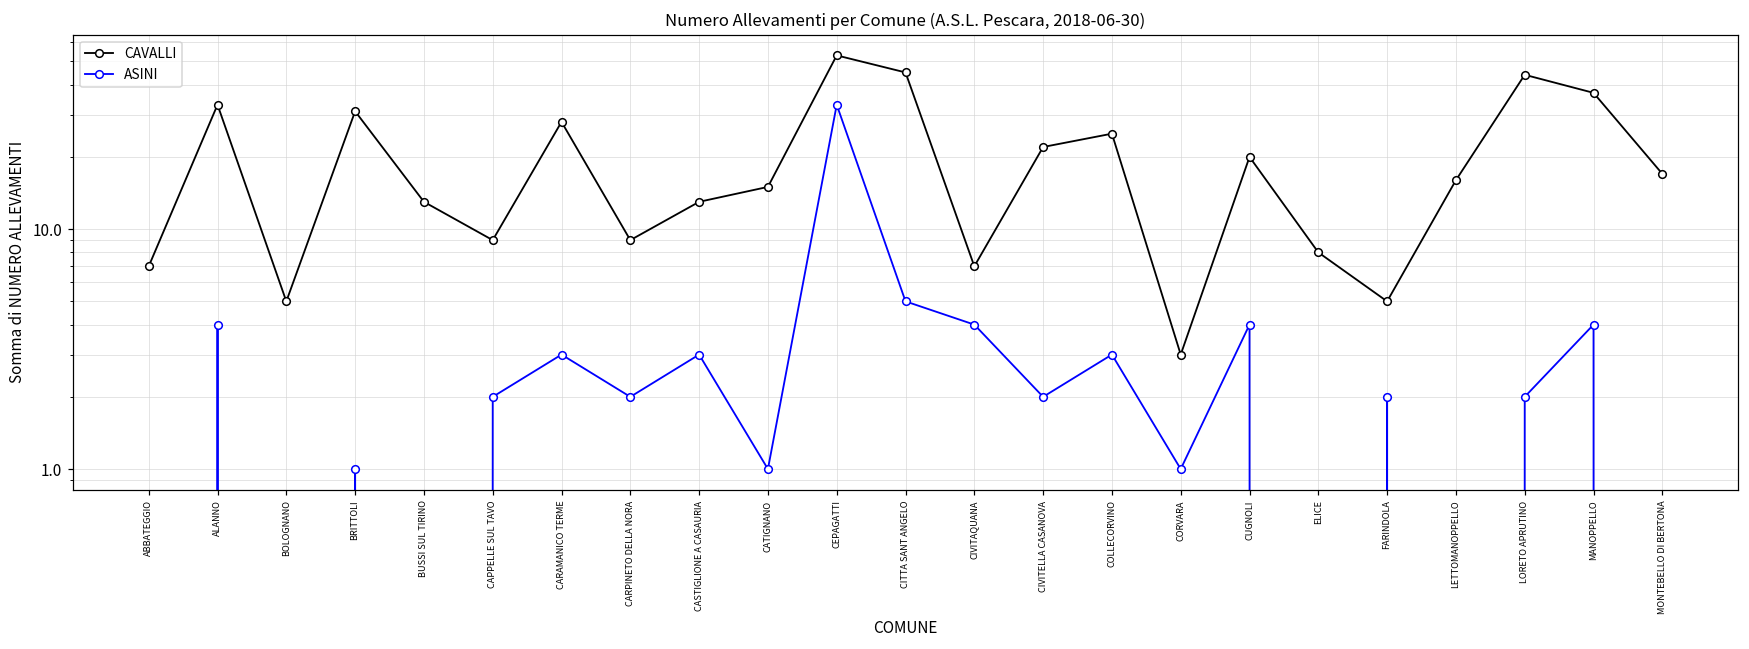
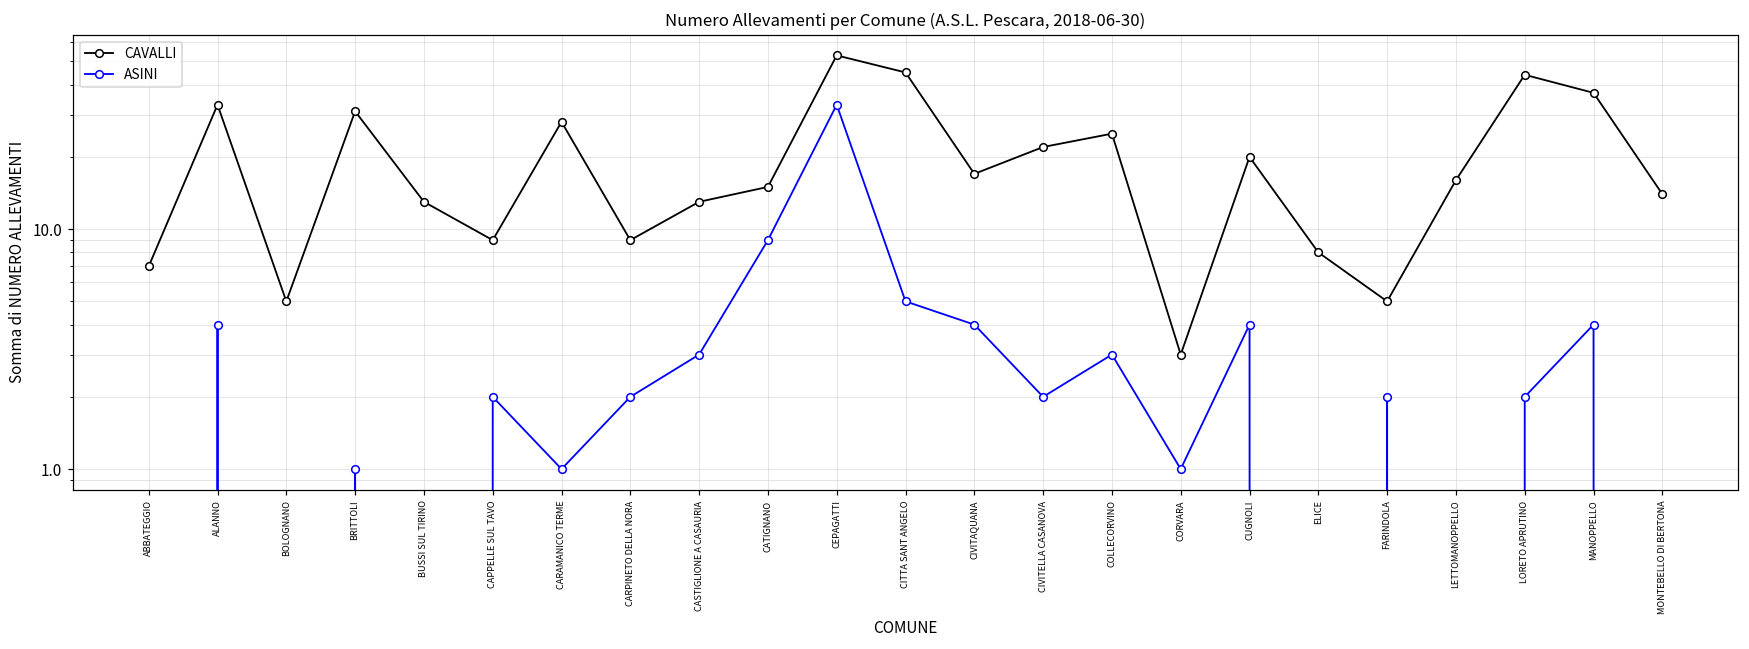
  {
    "CAVALLI": {
      "ABBATEGGIO": 7,
      "ALANNO": 33,
      "BOLOGNANO": 5,
      "BRITTOLI": 31,
      "BUSSI SUL TIRINO": 13,
      "CAPPELLE SUL TAVO": 9,
      "CARAMANICO TERME": 28,
      "CARPINETO DELLA NORA": 9,
      "CASTIGLIONE A CASAURIA": 13,
      "CATIGNANO": 15,
      "CEPAGATTI": 53,
      "CITTA SANT ANGELO": 45,
-     "CIVITAQUANA": 7,
+     "CIVITAQUANA": 17,
      "CIVITELLA CASANOVA": 22,
      "COLLECORVINO": 25,
      "CORVARA": 3,
      "CUGNOLI": 20,
      "ELICE": 8,
      "FARINDOLA": 5,
      "LETTOMANOPPELLO": 16,
      "LORETO APRUTINO": 44,
      "MANOPPELLO": 37,
-     "MONTEBELLO DI BERTONA": 17
+     "MONTEBELLO DI BERTONA": 14
    },
    "ASINI": {
      "ALANNO": 4,
      "BRITTOLI": 1,
      "CAPPELLE SUL TAVO": 2,
-     "CARAMANICO TERME": 3,
+     "CARAMANICO TERME": 1,
      "CARPINETO DELLA NORA": 2,
      "CASTIGLIONE A CASAURIA": 3,
-     "CATIGNANO": 1,
+     "CATIGNANO": 9,
      "CEPAGATTI": 33,
      "CITTA SANT ANGELO": 5,
      "CIVITAQUANA": 4,
      "CIVITELLA CASANOVA": 2,
      "COLLECORVINO": 3,
      "CORVARA": 1,
      "CUGNOLI": 4,
      "FARINDOLA": 2,
      "LORETO APRUTINO": 2,
      "MANOPPELLO": 4
    }
  }
